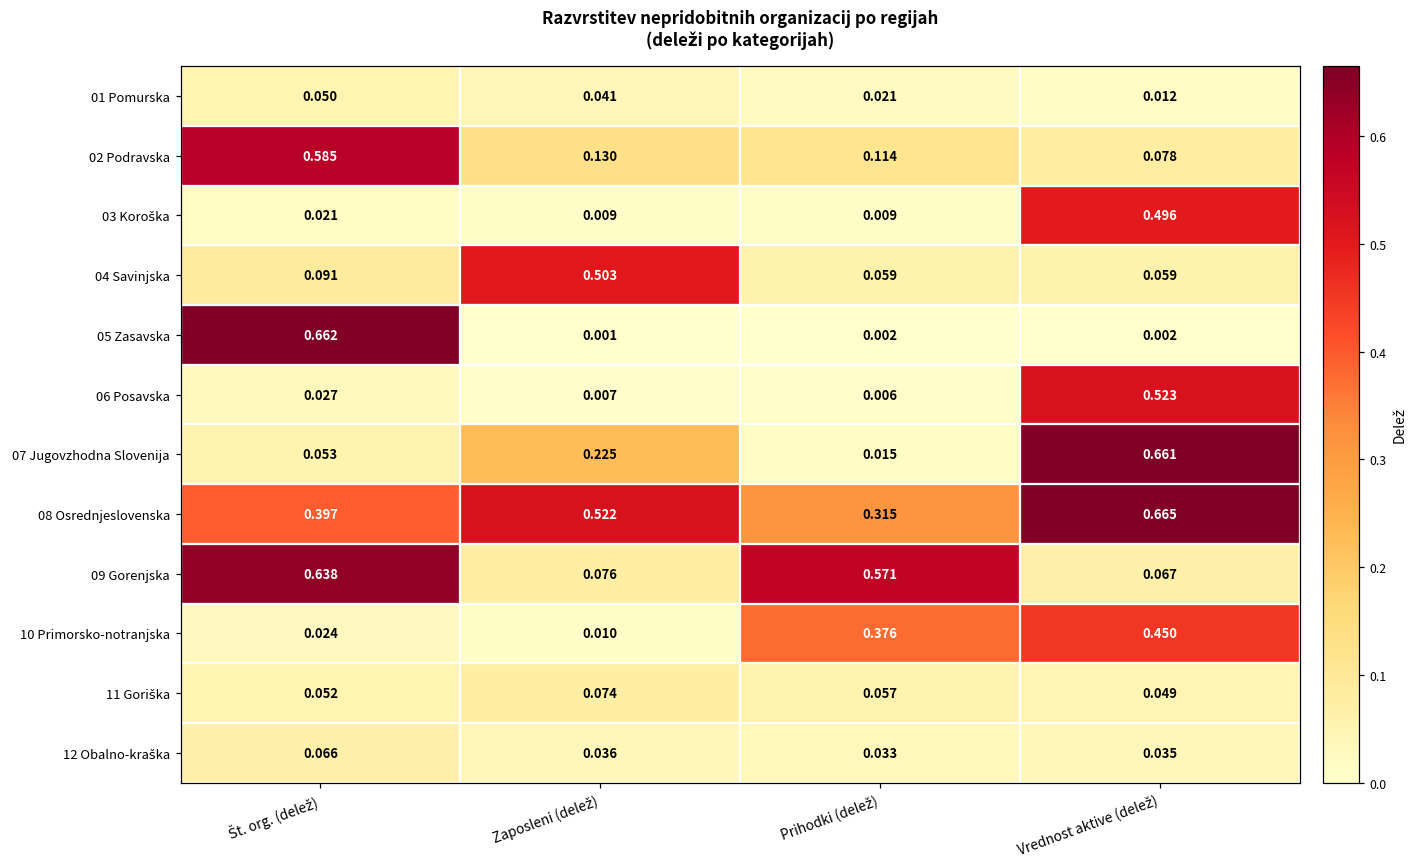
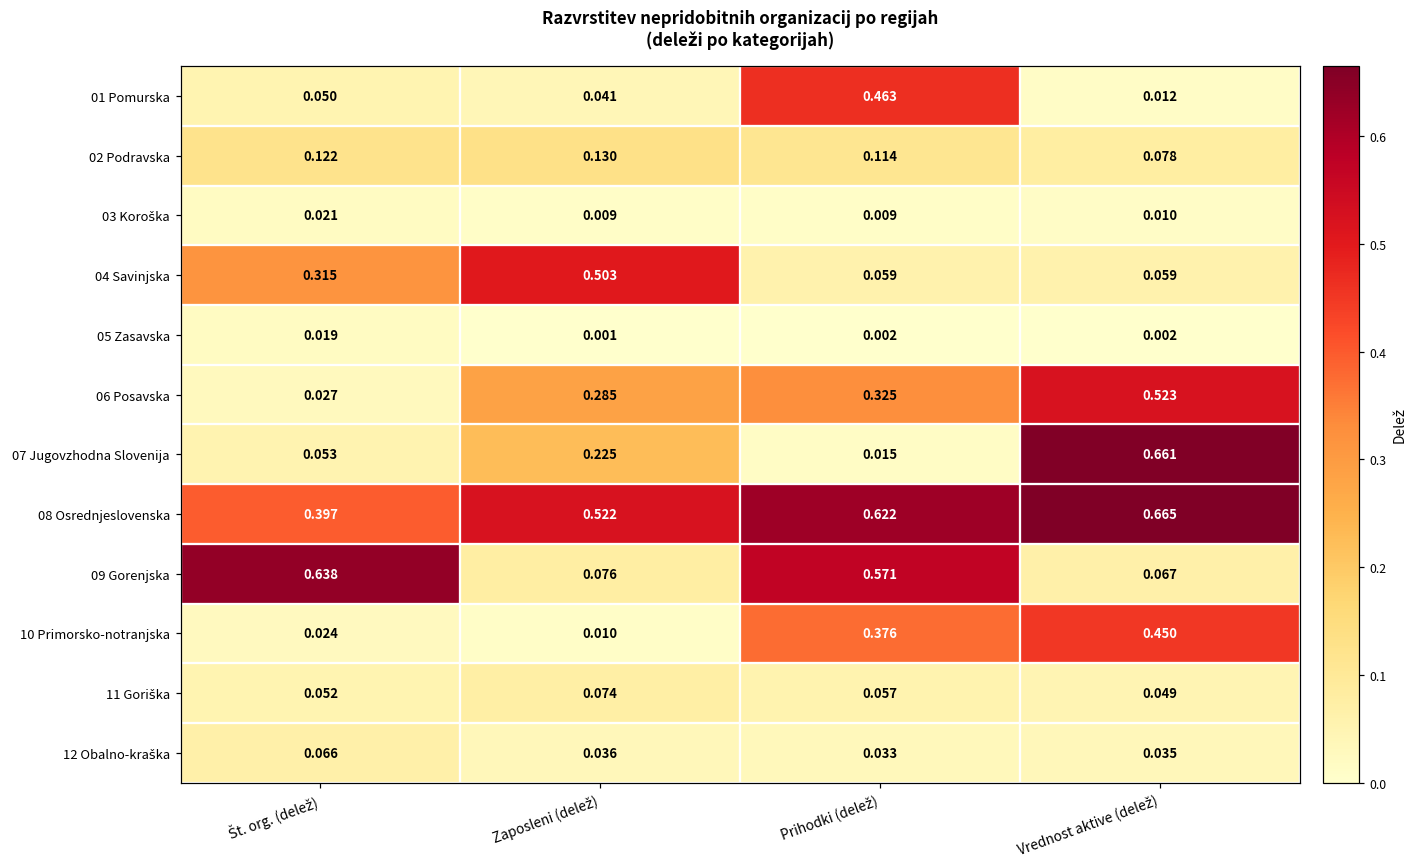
  {
    "01 Pomurska": {
      "Št. org. (delež)": 0.050,
      "Zaposleni (delež)": 0.041,
-     "Prihodki (delež)": 0.021,
+     "Prihodki (delež)": 0.463,
      "Vrednost aktive (delež)": 0.012
    },
    "02 Podravska": {
-     "Št. org. (delež)": 0.585,
+     "Št. org. (delež)": 0.122,
      "Zaposleni (delež)": 0.130,
      "Prihodki (delež)": 0.114,
      "Vrednost aktive (delež)": 0.078
    },
    "03 Koroška": {
      "Št. org. (delež)": 0.021,
      "Zaposleni (delež)": 0.009,
      "Prihodki (delež)": 0.009,
-     "Vrednost aktive (delež)": 0.496
+     "Vrednost aktive (delež)": 0.010
    },
    "04 Savinjska": {
-     "Št. org. (delež)": 0.091,
+     "Št. org. (delež)": 0.315,
      "Zaposleni (delež)": 0.503,
      "Prihodki (delež)": 0.059,
      "Vrednost aktive (delež)": 0.059
    },
    "05 Zasavska": {
-     "Št. org. (delež)": 0.662,
+     "Št. org. (delež)": 0.019,
      "Zaposleni (delež)": 0.001,
      "Prihodki (delež)": 0.002,
      "Vrednost aktive (delež)": 0.002
    },
    "06 Posavska": {
      "Št. org. (delež)": 0.027,
-     "Zaposleni (delež)": 0.007,
-     "Prihodki (delež)": 0.006,
+     "Zaposleni (delež)": 0.285,
+     "Prihodki (delež)": 0.325,
      "Vrednost aktive (delež)": 0.523
    },
    "07 Jugovzhodna Slovenija": {
      "Št. org. (delež)": 0.053,
      "Zaposleni (delež)": 0.225,
      "Prihodki (delež)": 0.015,
      "Vrednost aktive (delež)": 0.661
    },
    "08 Osrednjeslovenska": {
      "Št. org. (delež)": 0.397,
      "Zaposleni (delež)": 0.522,
-     "Prihodki (delež)": 0.315,
+     "Prihodki (delež)": 0.622,
      "Vrednost aktive (delež)": 0.665
    },
    "09 Gorenjska": {
      "Št. org. (delež)": 0.638,
      "Zaposleni (delež)": 0.076,
      "Prihodki (delež)": 0.571,
      "Vrednost aktive (delež)": 0.067
    },
    "10 Primorsko-notranjska": {
      "Št. org. (delež)": 0.024,
      "Zaposleni (delež)": 0.010,
      "Prihodki (delež)": 0.376,
      "Vrednost aktive (delež)": 0.450
    },
    "11 Goriška": {
      "Št. org. (delež)": 0.052,
      "Zaposleni (delež)": 0.074,
      "Prihodki (delež)": 0.057,
      "Vrednost aktive (delež)": 0.049
    },
    "12 Obalno-kraška": {
      "Št. org. (delež)": 0.066,
      "Zaposleni (delež)": 0.036,
      "Prihodki (delež)": 0.033,
      "Vrednost aktive (delež)": 0.035
    }
  }
